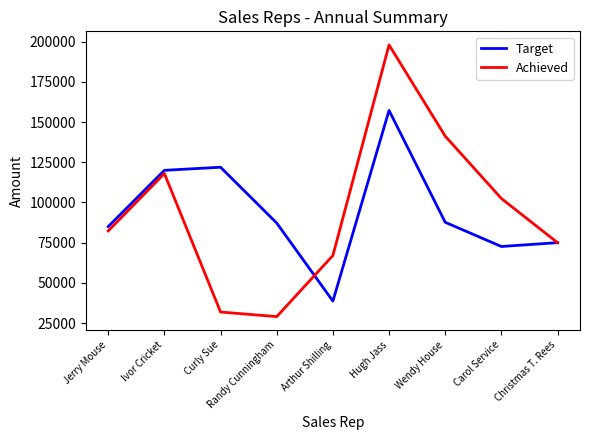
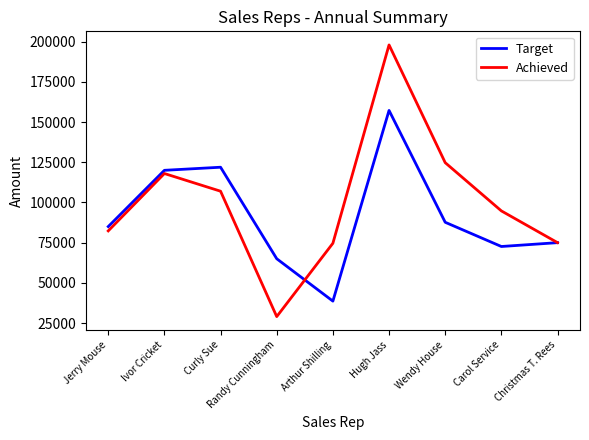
  {
    "Target": {
      "Jerry Mouse": 85000,
      "Ivor Cricket": 120000,
      "Curly Sue": 122000,
-     "Randy Cunningham": 87000,
+     "Randy Cunningham": 65000,
      "Arthur Shilling": 39000,
      "Hugh Jass": 157000,
      "Wendy House": 88000,
      "Carol Service": 73000
    },
    "Achieved": {
      "Jerry Mouse": 82000,
      "Ivor Cricket": 118000,
-     "Curly Sue": 32000,
+     "Curly Sue": 107000,
      "Randy Cunningham": 29000,
-     "Arthur Shilling": 67000,
+     "Arthur Shilling": 75000,
      "Hugh Jass": 198000,
-     "Wendy House": 141000,
-     "Carol Service": 102000
+     "Wendy House": 125000,
+     "Carol Service": 95000
    }
  }
